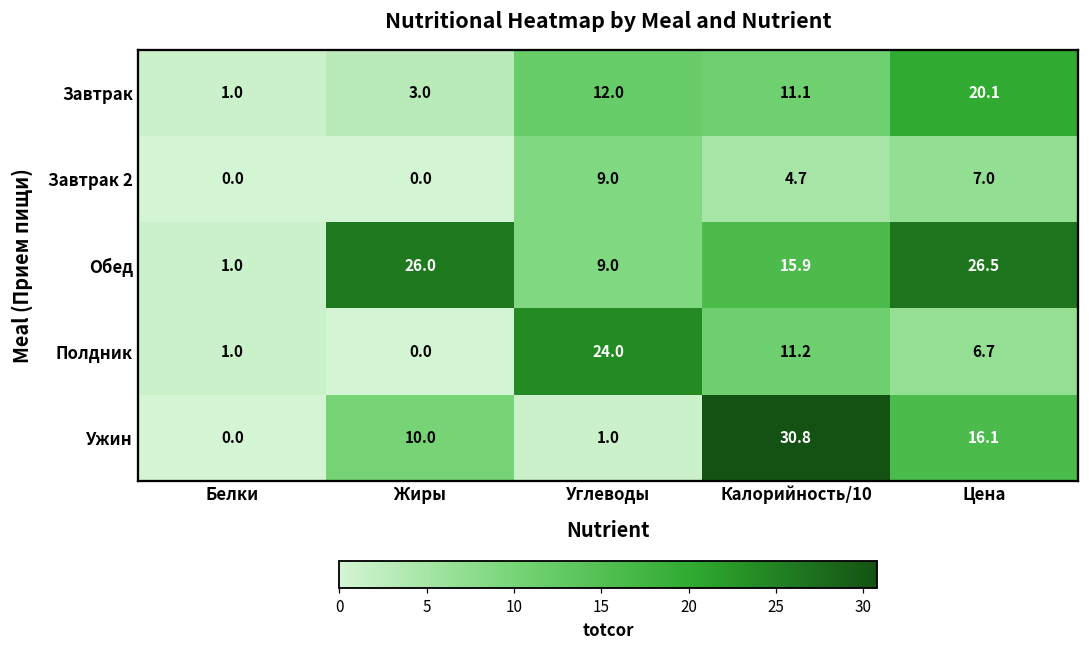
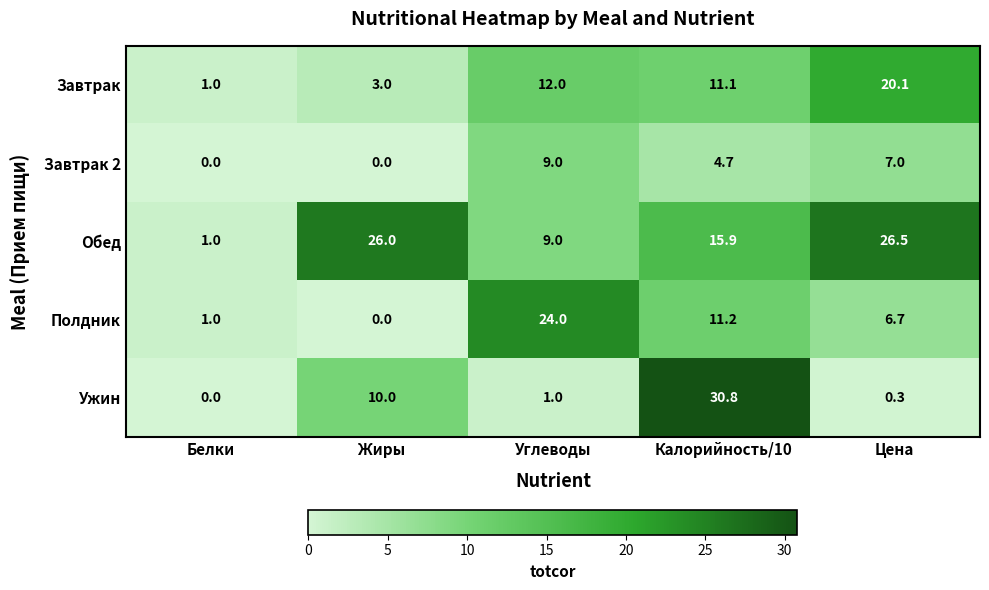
  {
    "Завтрак": {
      "Белки": 1.0,
      "Жиры": 3.0,
      "Углеводы": 12.0,
      "Калорийность/10": 11.1,
      "Цена": 20.1
    },
    "Завтрак 2": {
      "Белки": 0.0,
      "Жиры": 0.0,
      "Углеводы": 9.0,
      "Калорийность/10": 4.7,
      "Цена": 7.0
    },
    "Обед": {
      "Белки": 1.0,
      "Жиры": 26.0,
      "Углеводы": 9.0,
      "Калорийность/10": 15.9,
      "Цена": 26.5
    },
    "Полдник": {
      "Белки": 1.0,
      "Жиры": 0.0,
      "Углеводы": 24.0,
      "Калорийность/10": 11.2,
      "Цена": 6.7
    },
    "Ужин": {
      "Белки": 0.0,
      "Жиры": 10.0,
      "Углеводы": 1.0,
      "Калорийность/10": 30.8,
-     "Цена": 16.1
+     "Цена": 0.3
    }
  }
